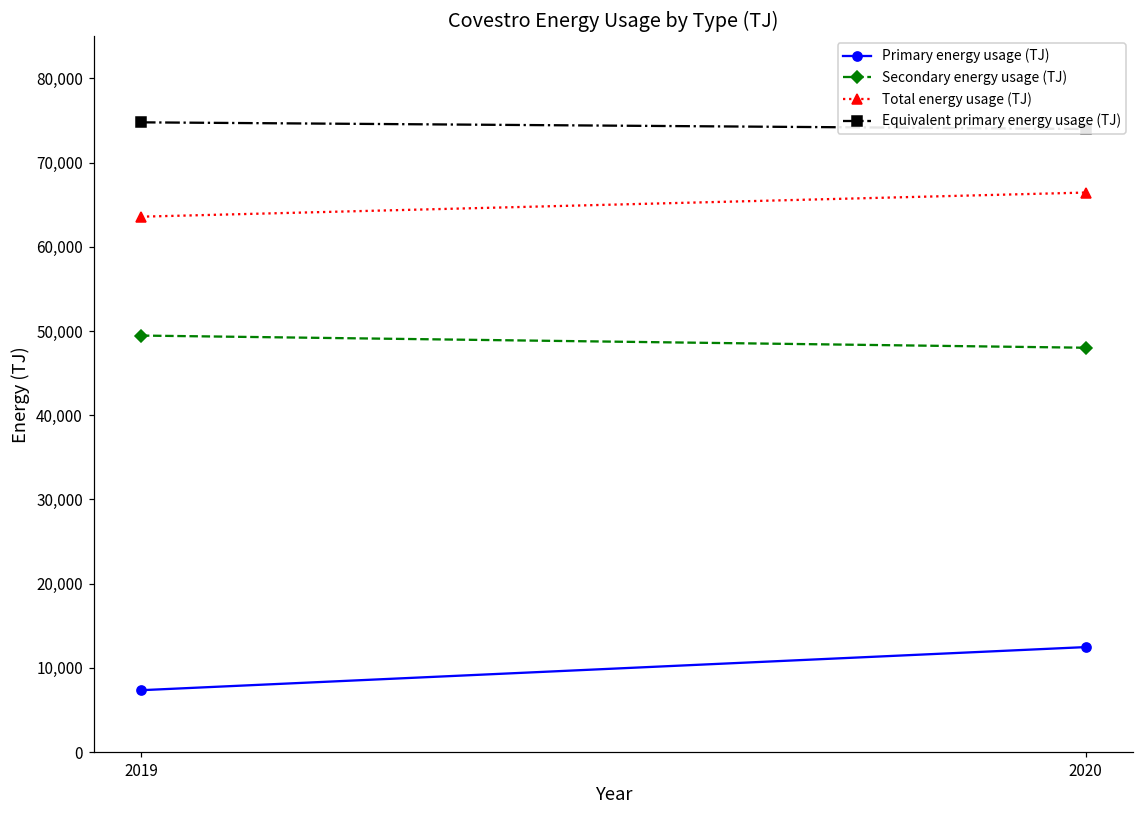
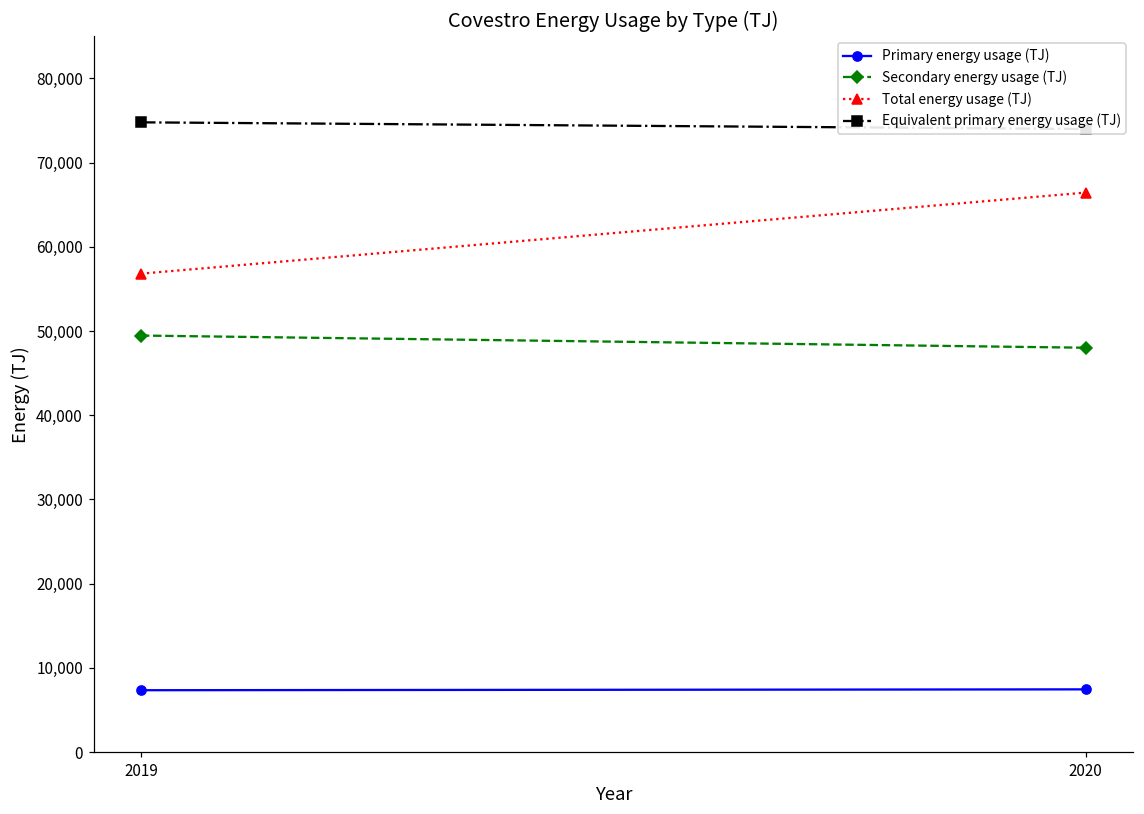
  {
    "Primary energy usage (TJ)": {
      "2019": "7,000",
-     "2020": "12,000"
+     "2020": "7,000"
    },
    "Secondary energy usage (TJ)": {
      "2019": "49,000",
      "2020": "48,000"
    },
    "Total energy usage (TJ)": {
-     "2019": "64,000",
+     "2019": "57,000",
      "2020": "66,000"
    },
    "Equivalent primary energy usage (TJ)": {
      "2019": "75,000"
    }
  }
